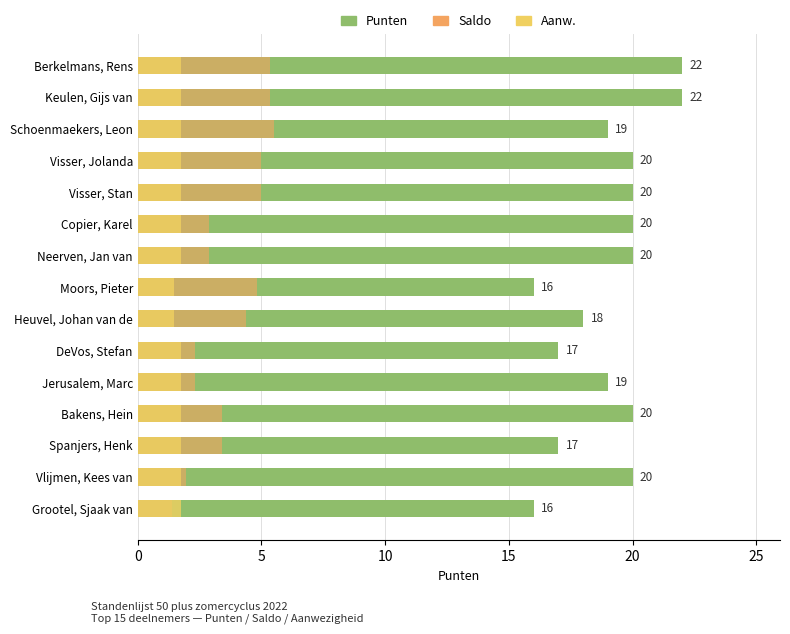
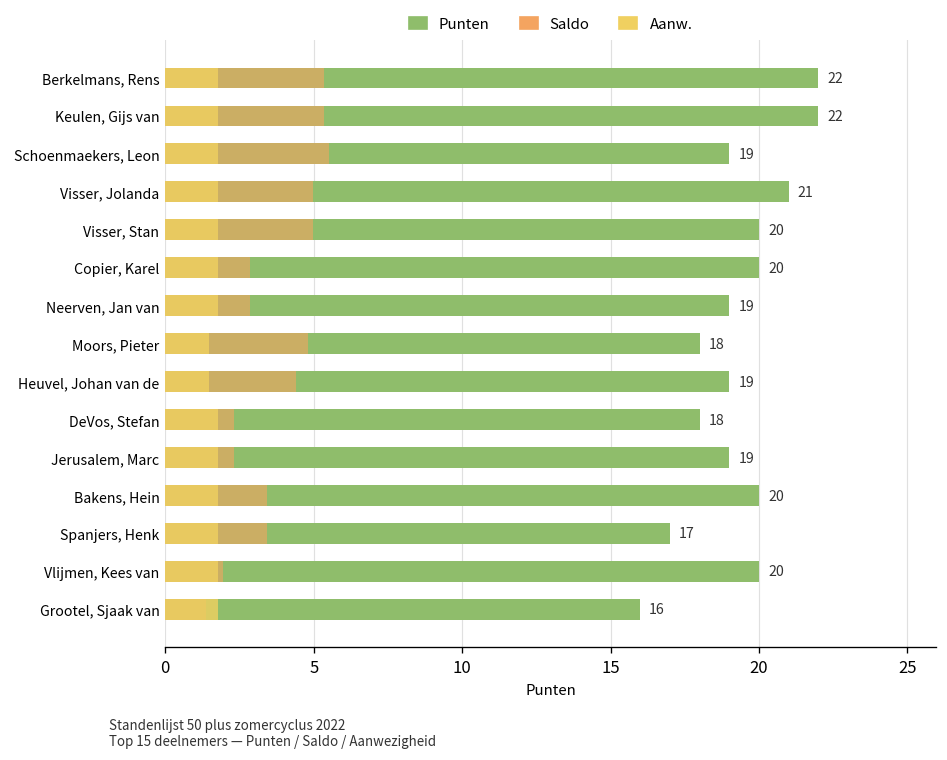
  {
    "Punten": {
      "Berkelmans, Rens": 22,
      "Keulen, Gijs van": 22,
      "Schoenmaekers, Leon": 19,
-     "Visser, Jolanda": 20,
+     "Visser, Jolanda": 21,
      "Visser, Stan": 20,
      "Copier, Karel": 20,
-     "Neerven, Jan van": 20,
-     "Moors, Pieter": 16,
-     "Heuvel, Johan van de": 18,
-     "DeVos, Stefan": 17,
+     "Neerven, Jan van": 19,
+     "Moors, Pieter": 18,
+     "Heuvel, Johan van de": 19,
+     "DeVos, Stefan": 18,
      "Jerusalem, Marc": 19,
      "Bakens, Hein": 20,
      "Spanjers, Henk": 17,
      "Vlijmen, Kees van": 20,
      "Grootel, Sjaak van": 16
    }
  }
